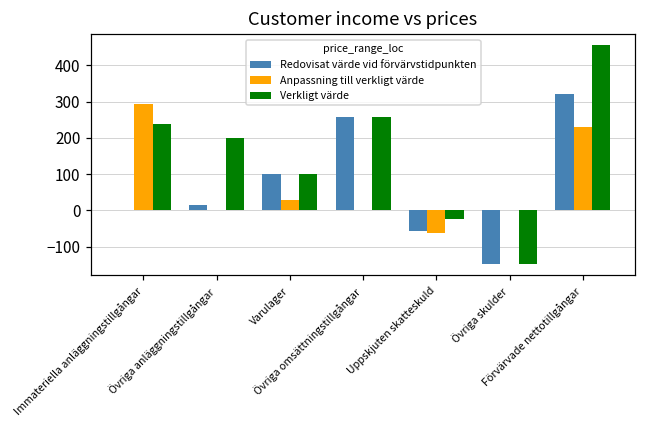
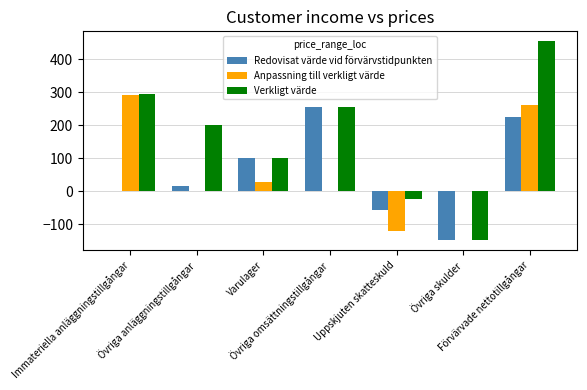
  {
    "Redovisat värde vid förvärvstidpunkten": {
      "Övriga anläggningstillgångar": 20,
      "Varulager": 100,
      "Övriga omsättningstillgångar": 260,
      "Uppskjuten skatteskuld": -60,
      "Övriga skulder": -150,
-     "Förvärvade nettotillgångar": 320
+     "Förvärvade nettotillgångar": 230
    },
    "Anpassning till verkligt värde": {
      "Immateriella anläggningstillgångar": 290,
      "Övriga anläggningstillgångar": 0,
      "Varulager": 30,
      "Övriga omsättningstillgångar": 0,
-     "Uppskjuten skatteskuld": -60,
+     "Uppskjuten skatteskuld": -120,
      "Övriga skulder": 0,
-     "Förvärvade nettotillgångar": 230
+     "Förvärvade nettotillgångar": 260
    },
    "Verkligt värde": {
-     "Immateriella anläggningstillgångar": 240,
+     "Immateriella anläggningstillgångar": 300,
      "Övriga anläggningstillgångar": 200,
      "Varulager": 100,
      "Övriga omsättningstillgångar": 260,
      "Uppskjuten skatteskuld": -20,
      "Övriga skulder": -150,
      "Förvärvade nettotillgångar": 460
    }
  }
